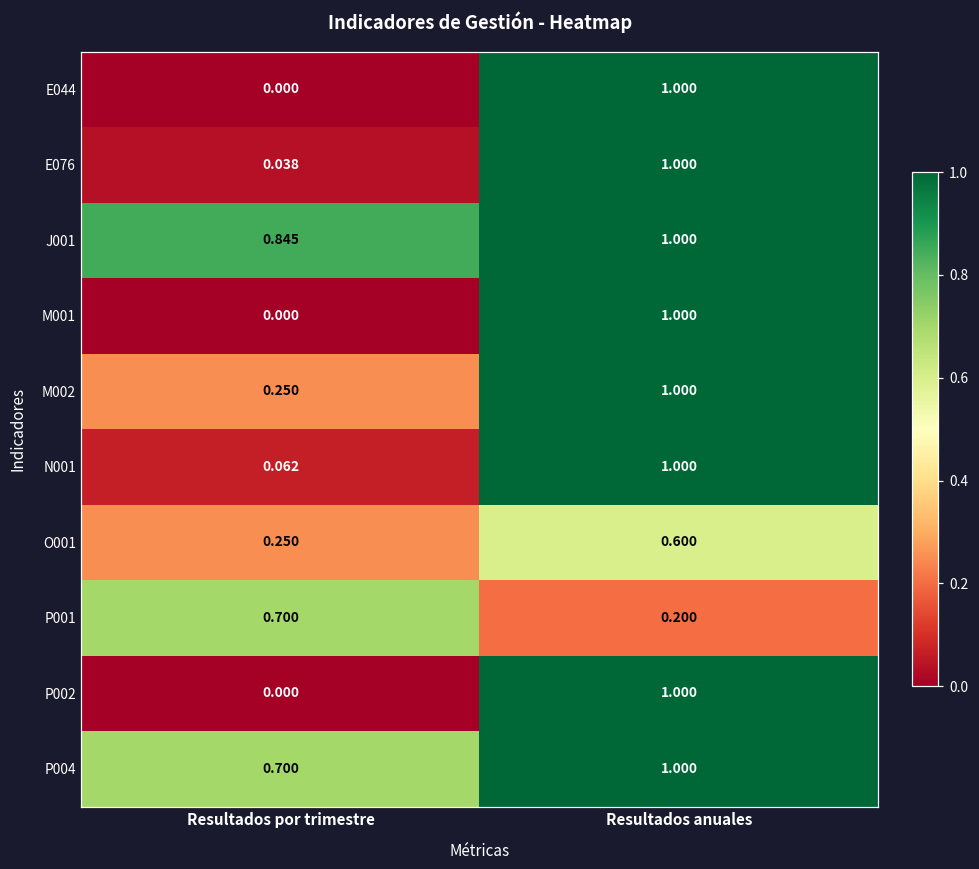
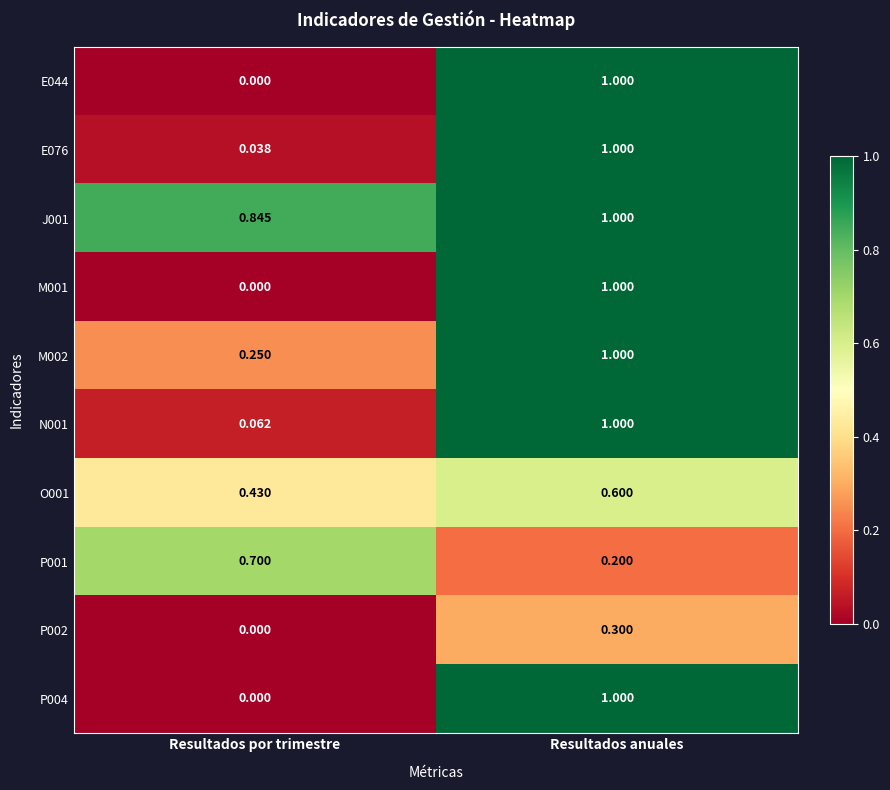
  {
    "E044": {
      "Resultados por trimestre": 0.000,
      "Resultados anuales": 1.000
    },
    "E076": {
      "Resultados por trimestre": 0.038,
      "Resultados anuales": 1.000
    },
    "J001": {
      "Resultados por trimestre": 0.845,
      "Resultados anuales": 1.000
    },
    "M001": {
      "Resultados por trimestre": 0.000,
      "Resultados anuales": 1.000
    },
    "M002": {
      "Resultados por trimestre": 0.250,
      "Resultados anuales": 1.000
    },
    "N001": {
      "Resultados por trimestre": 0.062,
      "Resultados anuales": 1.000
    },
    "O001": {
-     "Resultados por trimestre": 0.250,
+     "Resultados por trimestre": 0.430,
      "Resultados anuales": 0.600
    },
    "P001": {
      "Resultados por trimestre": 0.700,
      "Resultados anuales": 0.200
    },
    "P002": {
      "Resultados por trimestre": 0.000,
-     "Resultados anuales": 1.000
+     "Resultados anuales": 0.300
    },
    "P004": {
-     "Resultados por trimestre": 0.700,
+     "Resultados por trimestre": 0.000,
      "Resultados anuales": 1.000
    }
  }
